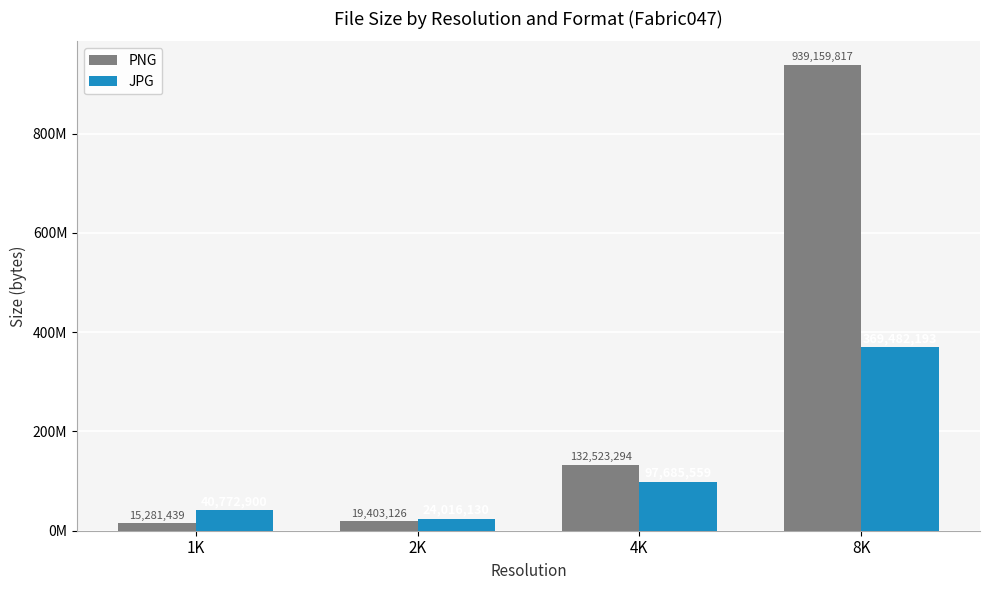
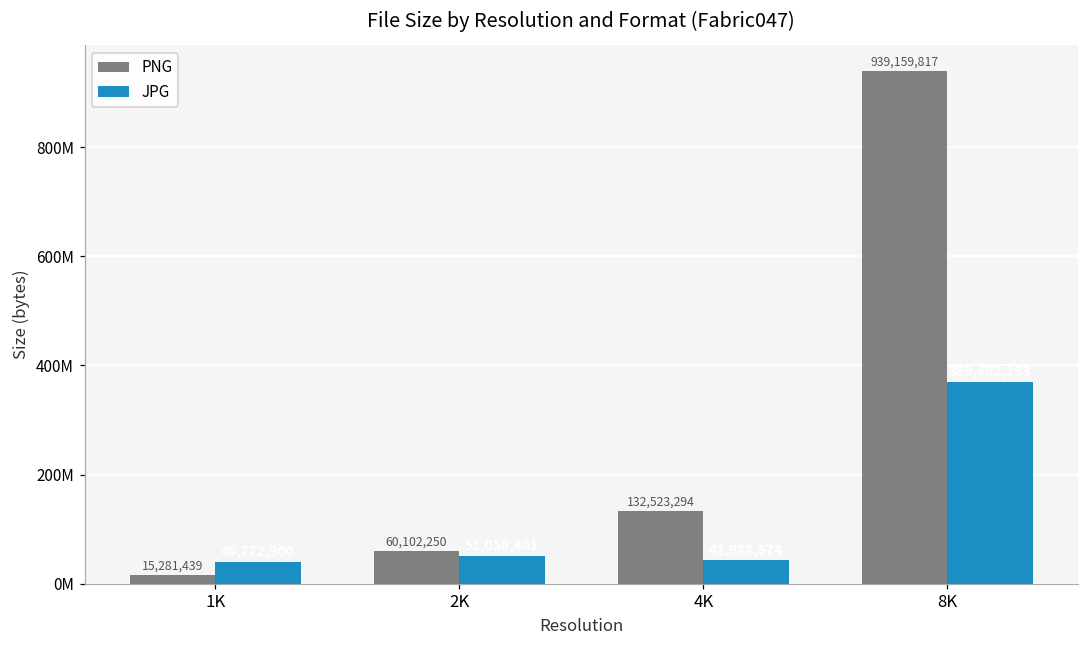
  {
    "PNG": {
      "1K": "15,281,439",
-     "2K": "19,403,126",
+     "2K": "60,102,250",
      "4K": "132,523,294",
      "8K": "939,159,817"
    },
    "JPG": {
      "1K": "40000000",
-     "2K": "20000000",
-     "4K": "100000000",
+     "2K": "50000000",
+     "4K": "40000000",
      "8K": "370000000"
    }
  }
